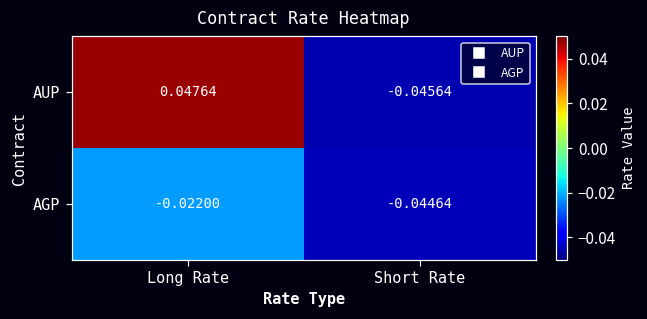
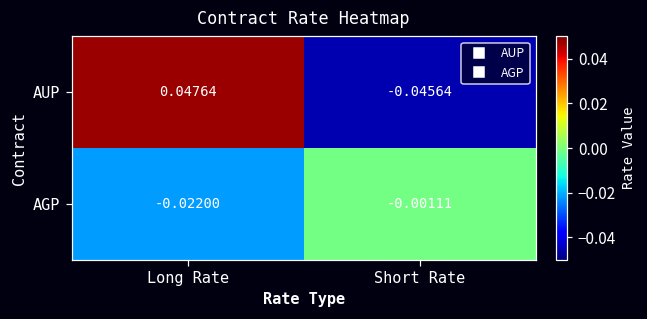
  {
    "AUP": {
      "Long Rate": 0.04764,
      "Short Rate": -0.04564
    },
    "AGP": {
      "Long Rate": -0.02200,
-     "Short Rate": -0.04464
+     "Short Rate": -0.00111
    }
  }
